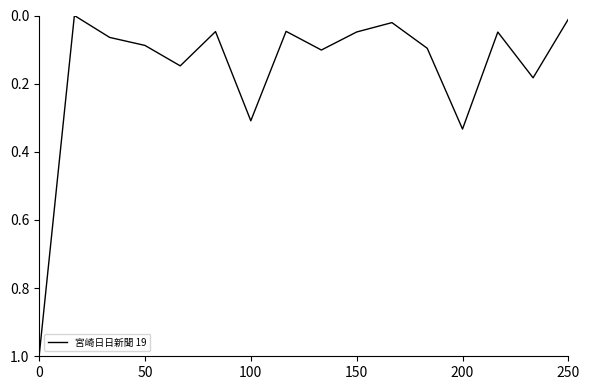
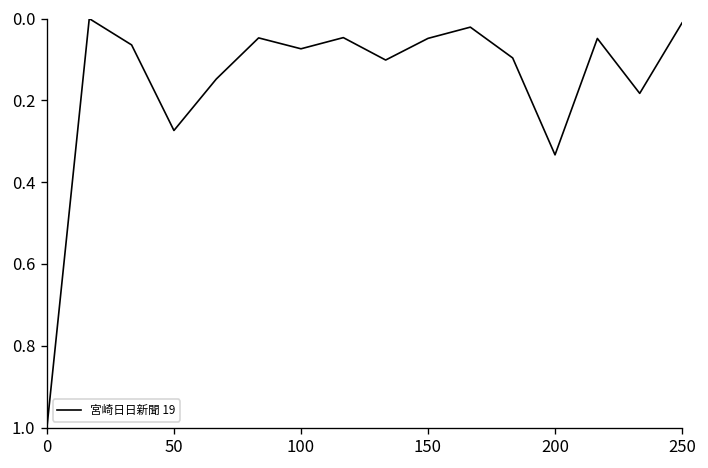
  {
    "0": 1.00,
-   "50": 0.09,
-   "100": 0.31,
+   "50": 0.27,
+   "100": 0.07,
    "150": 0.05,
    "200": 0.33,
    "250": 0.01
  }
